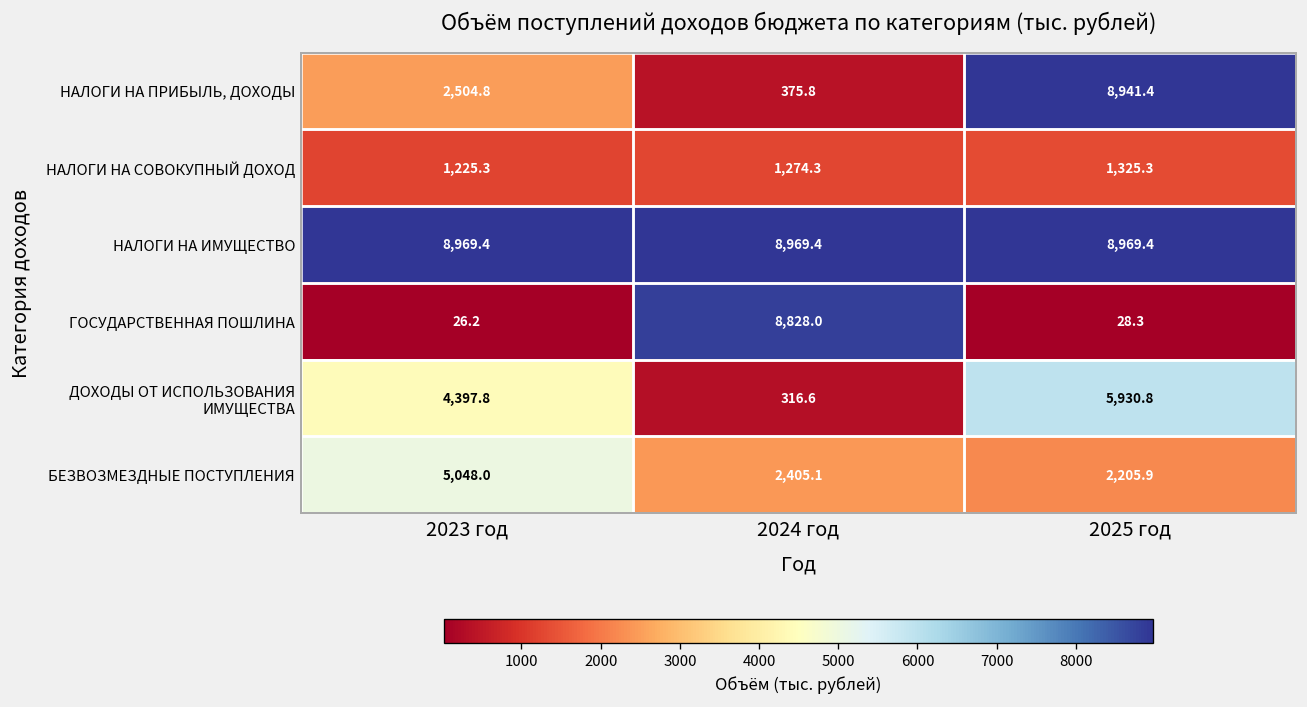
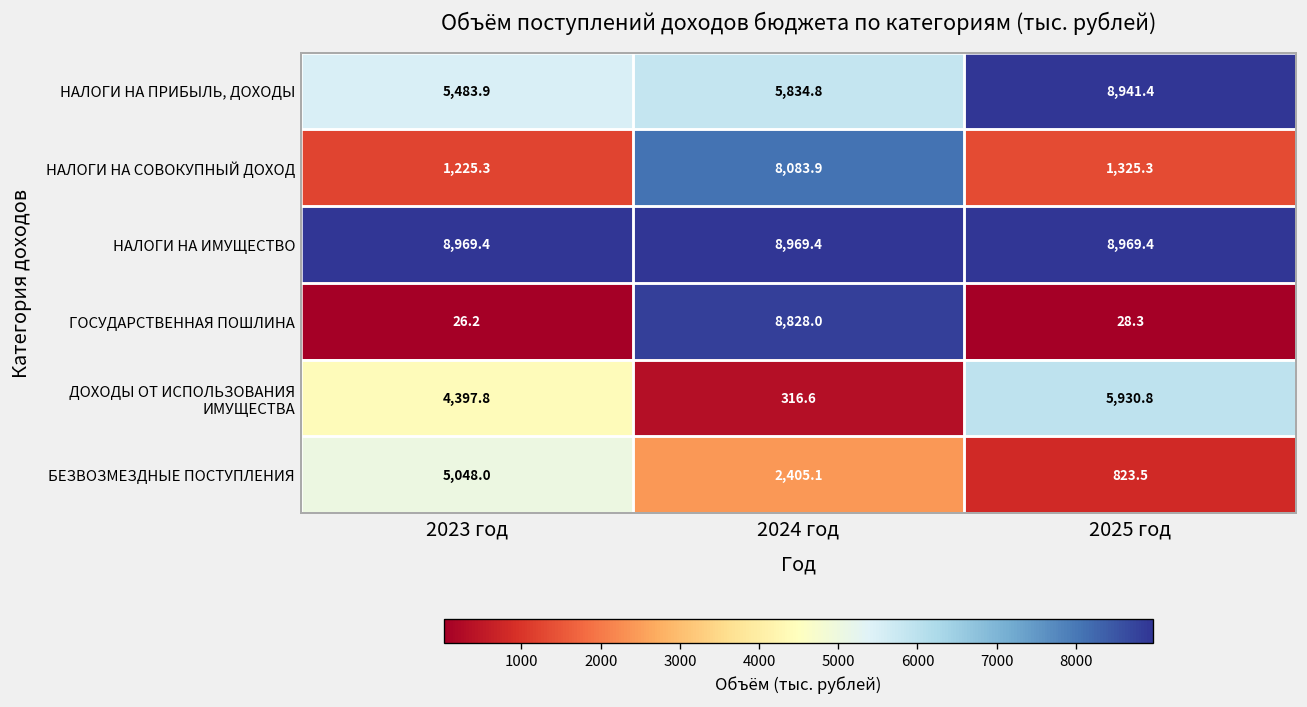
  {
    "НАЛОГИ НА ПРИБЫЛЬ, ДОХОДЫ": {
-     "2023 год": "2,504.8",
-     "2024 год": "375.8",
+     "2023 год": "5,483.9",
+     "2024 год": "5,834.8",
      "2025 год": "8,941.4"
    },
    "НАЛОГИ НА СОВОКУПНЫЙ ДОХОД": {
      "2023 год": "1,225.3",
-     "2024 год": "1,274.3",
+     "2024 год": "8,083.9",
      "2025 год": "1,325.3"
    },
    "НАЛОГИ НА ИМУЩЕСТВО": {
      "2023 год": "8,969.4",
      "2024 год": "8,969.4",
      "2025 год": "8,969.4"
    },
    "ГОСУДАРСТВЕННАЯ ПОШЛИНА": {
      "2023 год": "26.2",
      "2024 год": "8,828.0",
      "2025 год": "28.3"
    },
    "ДОХОДЫ ОТ ИСПОЛЬЗОВАНИЯ ИМУЩЕСТВА": {
      "2023 год": "4,397.8",
      "2024 год": "316.6",
      "2025 год": "5,930.8"
    },
    "БЕЗВОЗМЕЗДНЫЕ ПОСТУПЛЕНИЯ": {
      "2023 год": "5,048.0",
      "2024 год": "2,405.1",
-     "2025 год": "2,205.9"
+     "2025 год": "823.5"
    }
  }
